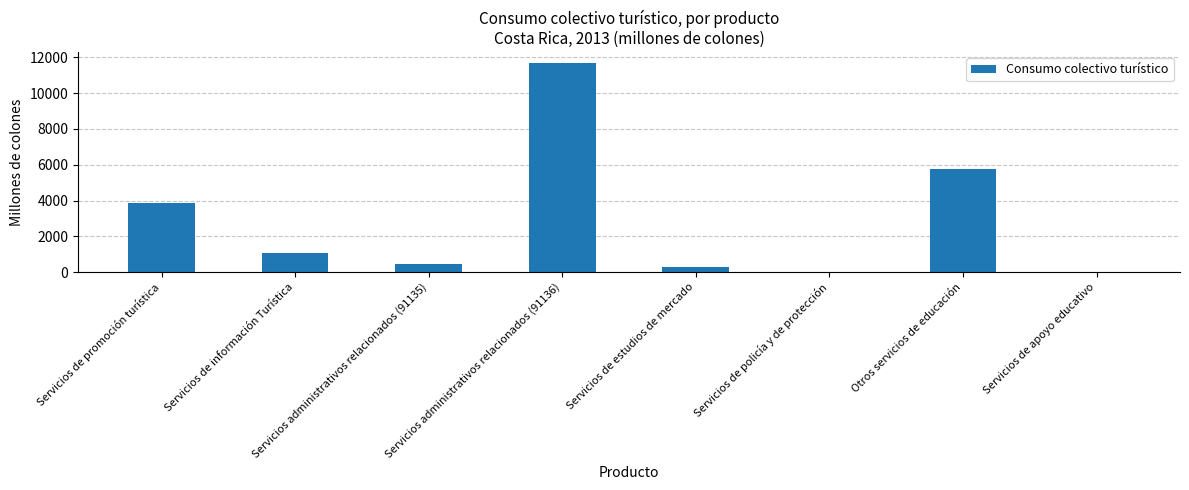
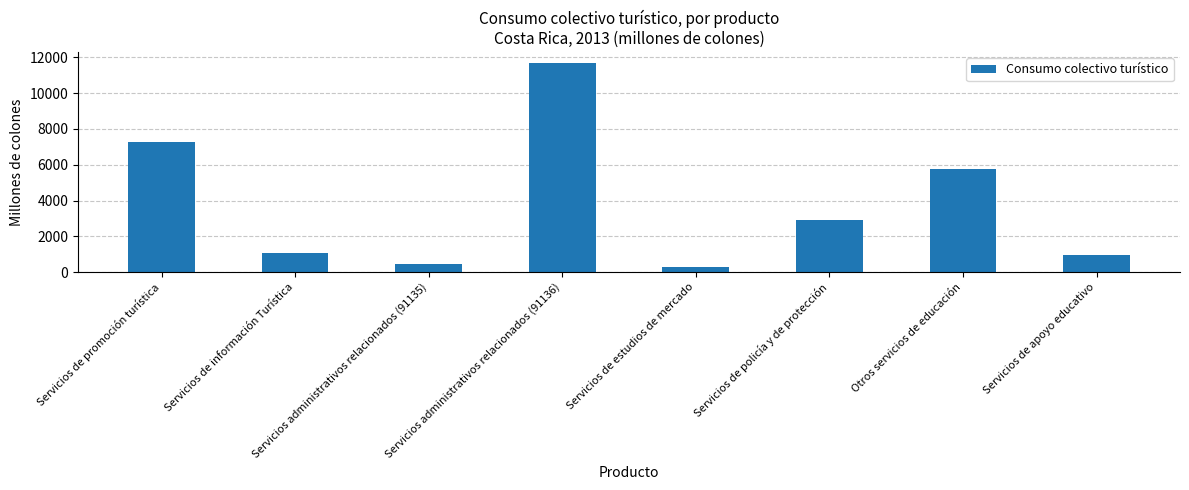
  {
-   "Servicios de promoción turística": 3900,
+   "Servicios de promoción turística": 7300,
    "Servicios de información Turística": 1100,
    "Servicios administrativos relacionados (91135)": 400,
    "Servicios administrativos relacionados (91136)": 11700,
    "Servicios de estudios de mercado": 300,
-   "Servicios de policía y de protección": 0,
+   "Servicios de policía y de protección": 2900,
    "Otros servicios de educación": 5700,
-   "Servicios de apoyo educativo": 0
+   "Servicios de apoyo educativo": 1000
  }
